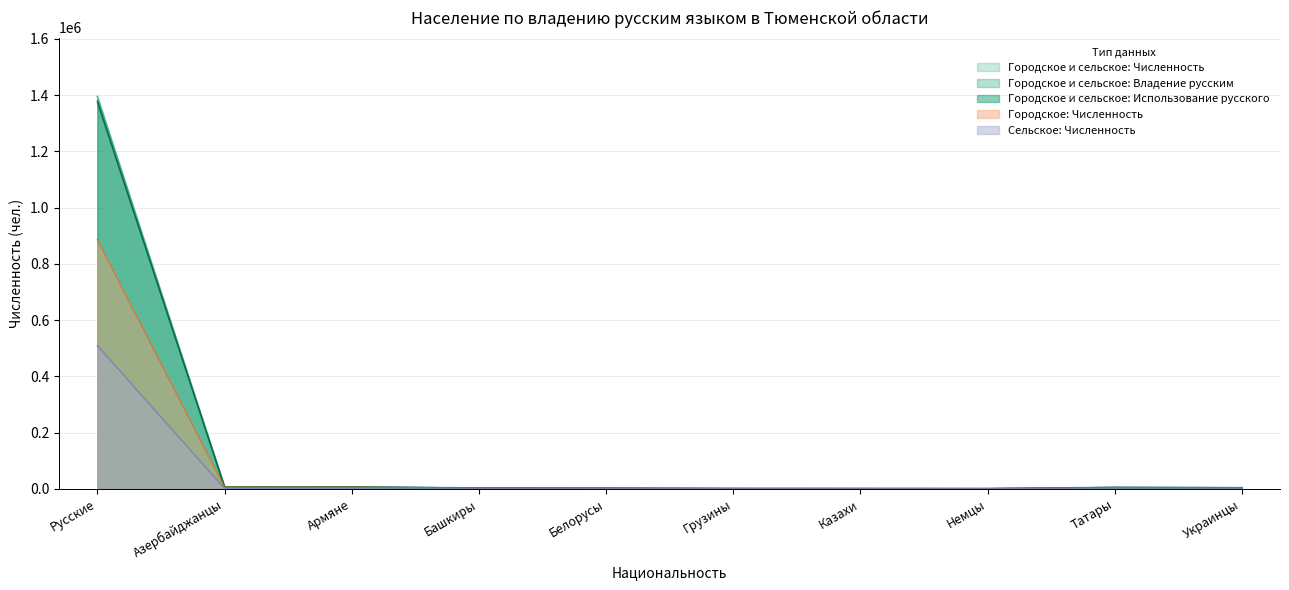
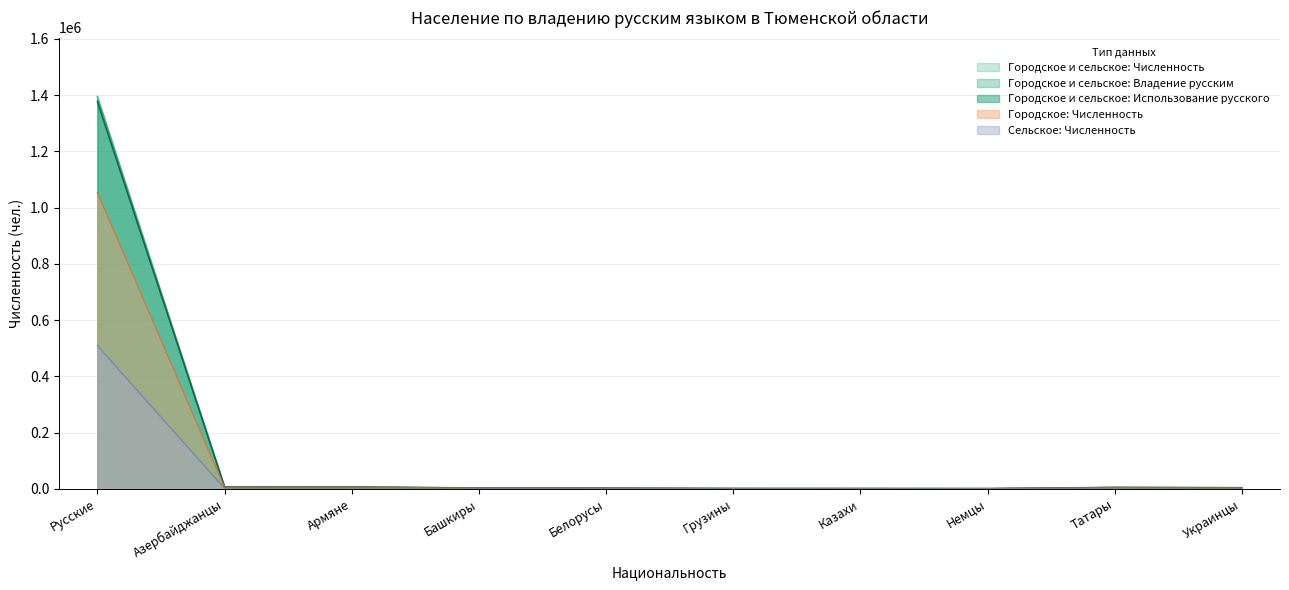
  {
    "Городское: Численность": {
-     "Русские": 890000
+     "Русские": 1050000
    }
  }
